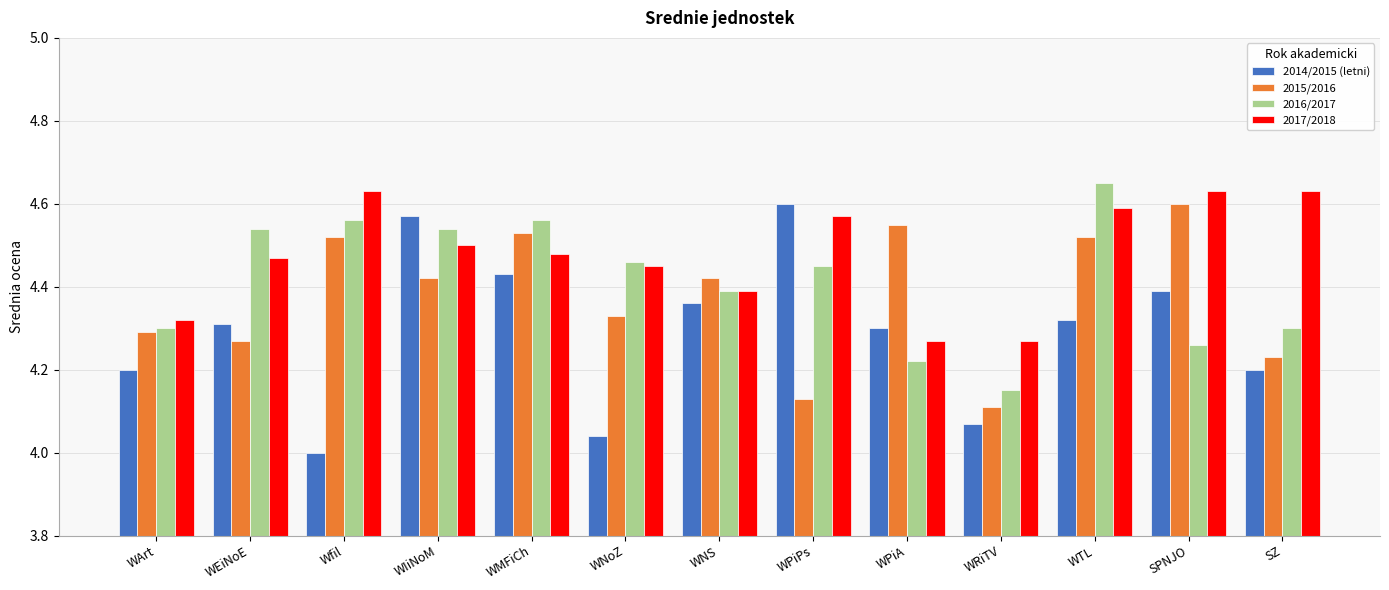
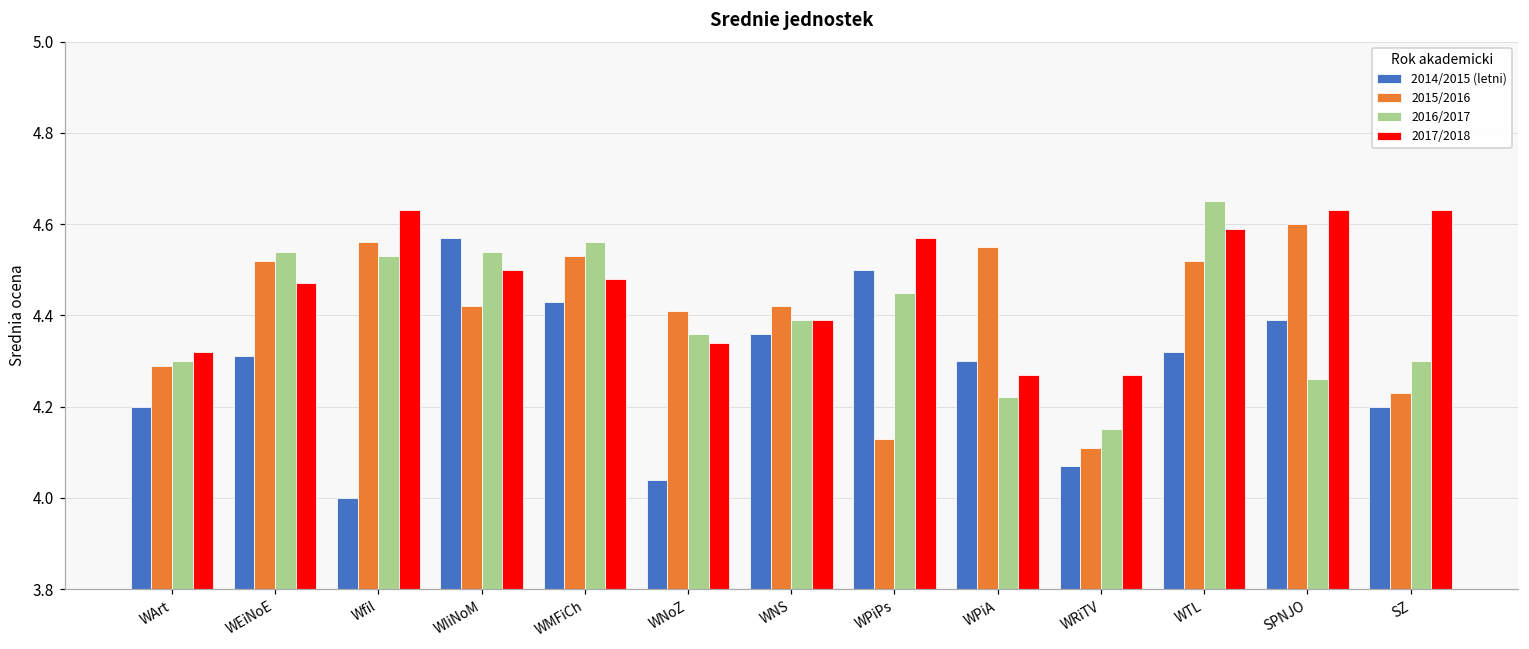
  {
    "2014/2015 (letni)": {
      "WArt": 4.2,
      "WEiNoE": 4.31,
      "Wfil": 4.0,
      "WIiNoM": 4.57,
      "WMFiCh": 4.43,
      "WNoZ": 4.04,
      "WNS": 4.36,
-     "WPiPs": 4.6,
+     "WPiPs": 4.5,
      "WPiA": 4.3,
      "WRiTV": 4.07,
      "WTL": 4.32,
      "SPNJO": 4.39,
      "SZ": 4.2
    },
    "2015/2016": {
      "WArt": 4.29,
-     "WEiNoE": 4.27,
-     "Wfil": 4.52,
+     "WEiNoE": 4.52,
+     "Wfil": 4.56,
      "WIiNoM": 4.42,
      "WMFiCh": 4.53,
-     "WNoZ": 4.33,
+     "WNoZ": 4.41,
      "WNS": 4.42,
      "WPiPs": 4.13,
      "WPiA": 4.55,
      "WRiTV": 4.11,
      "WTL": 4.52,
      "SPNJO": 4.60,
      "SZ": 4.23
    },
    "2016/2017": {
      "WArt": 4.30,
      "WEiNoE": 4.54,
-     "Wfil": 4.56,
+     "Wfil": 4.53,
      "WIiNoM": 4.54,
      "WMFiCh": 4.56,
-     "WNoZ": 4.46,
+     "WNoZ": 4.36,
      "WNS": 4.39,
      "WPiPs": 4.45,
      "WPiA": 4.22,
      "WRiTV": 4.15,
      "WTL": 4.65,
      "SPNJO": 4.26,
      "SZ": 4.30
    },
    "2017/2018": {
      "WArt": 4.32,
      "WEiNoE": 4.47,
      "Wfil": 4.63,
      "WIiNoM": 4.50,
      "WMFiCh": 4.48,
-     "WNoZ": 4.45,
+     "WNoZ": 4.34,
      "WNS": 4.39,
      "WPiPs": 4.57,
      "WPiA": 4.27,
      "WRiTV": 4.27,
      "WTL": 4.59,
      "SPNJO": 4.63,
      "SZ": 4.63
    }
  }
